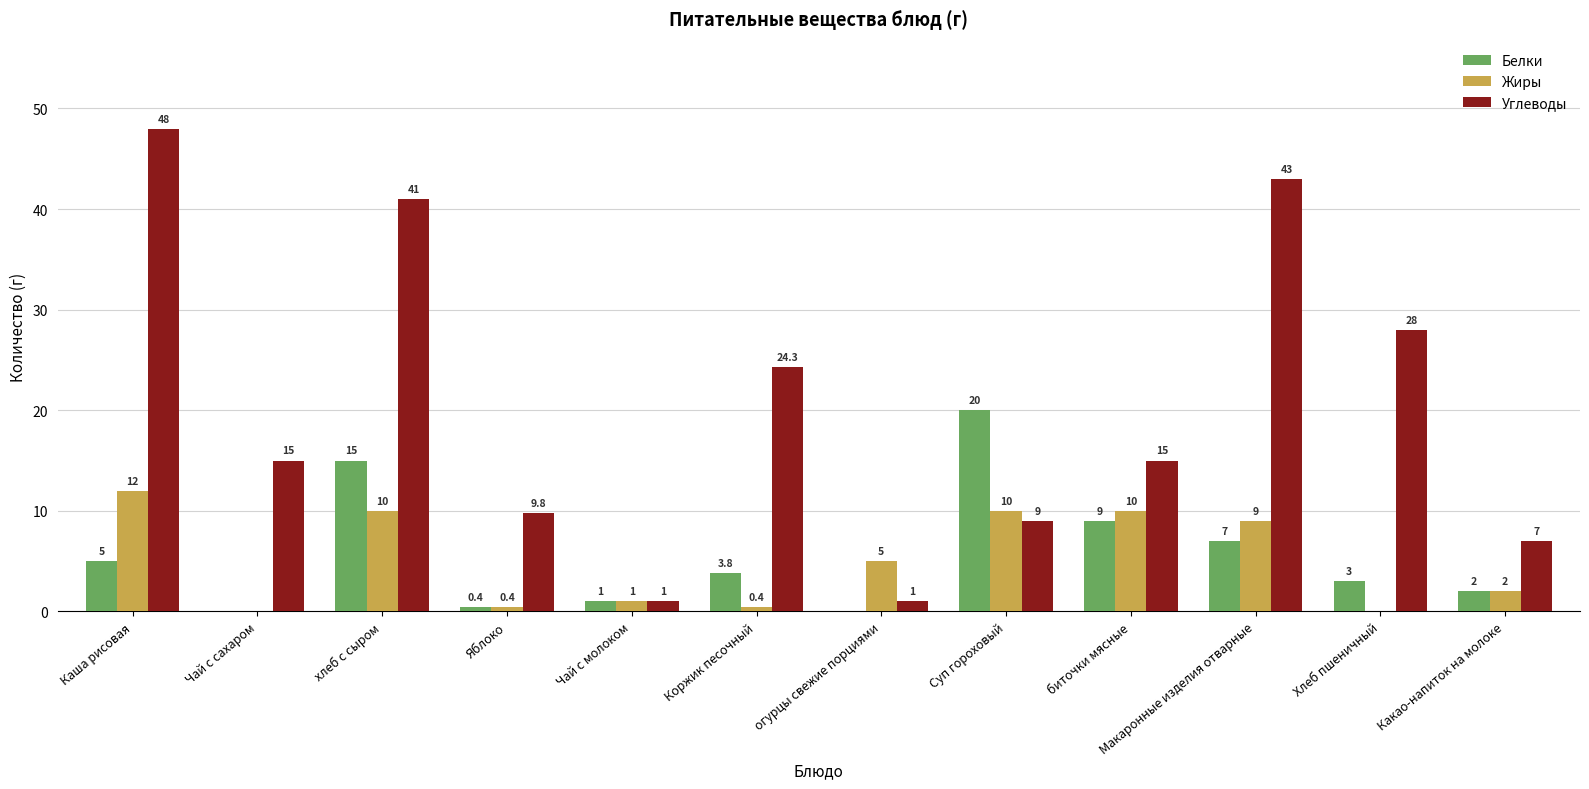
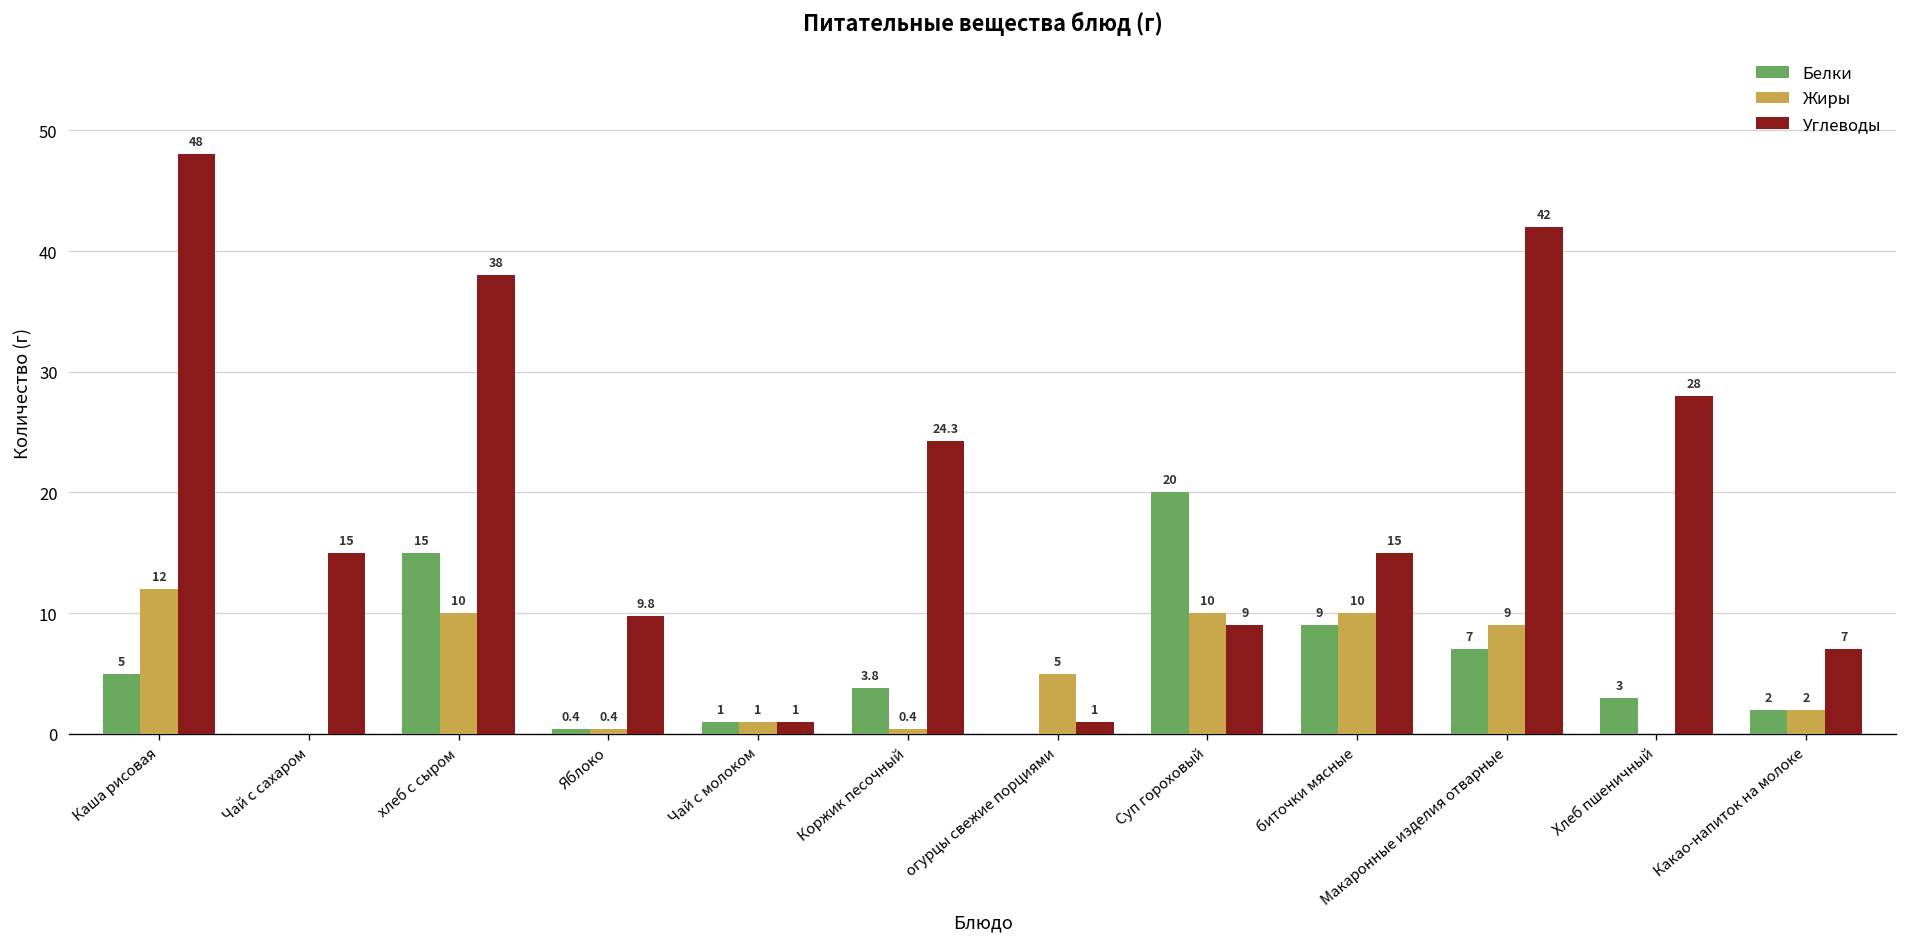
  {
    "Белки": {
      "Каша рисовая": 5,
      "хлеб с сыром": 15,
      "Яблоко": 0.4,
      "Чай с молоком": 1,
      "Коржик песочный": 3.8,
      "Суп гороховый": 20,
      "биточки мясные": 9,
      "Макаронные изделия отварные": 7,
      "Хлеб пшеничный": 3,
      "Какао-напиток на молоке": 2
    },
    "Жиры": {
      "Каша рисовая": 12,
      "хлеб с сыром": 10,
      "Яблоко": 0.4,
      "Чай с молоком": 1,
      "Коржик песочный": 0.4,
      "огурцы свежие порциями": 5,
      "Суп гороховый": 10,
      "биточки мясные": 10,
      "Макаронные изделия отварные": 9,
      "Какао-напиток на молоке": 2
    },
    "Углеводы": {
      "Каша рисовая": 48,
      "Чай с сахаром": 15,
-     "хлеб с сыром": 41,
+     "хлеб с сыром": 38,
      "Яблоко": 9.8,
      "Чай с молоком": 1,
      "Коржик песочный": 24.3,
      "огурцы свежие порциями": 1,
      "Суп гороховый": 9,
      "биточки мясные": 15,
-     "Макаронные изделия отварные": 43,
+     "Макаронные изделия отварные": 42,
      "Хлеб пшеничный": 28,
      "Какао-напиток на молоке": 7
    }
  }
